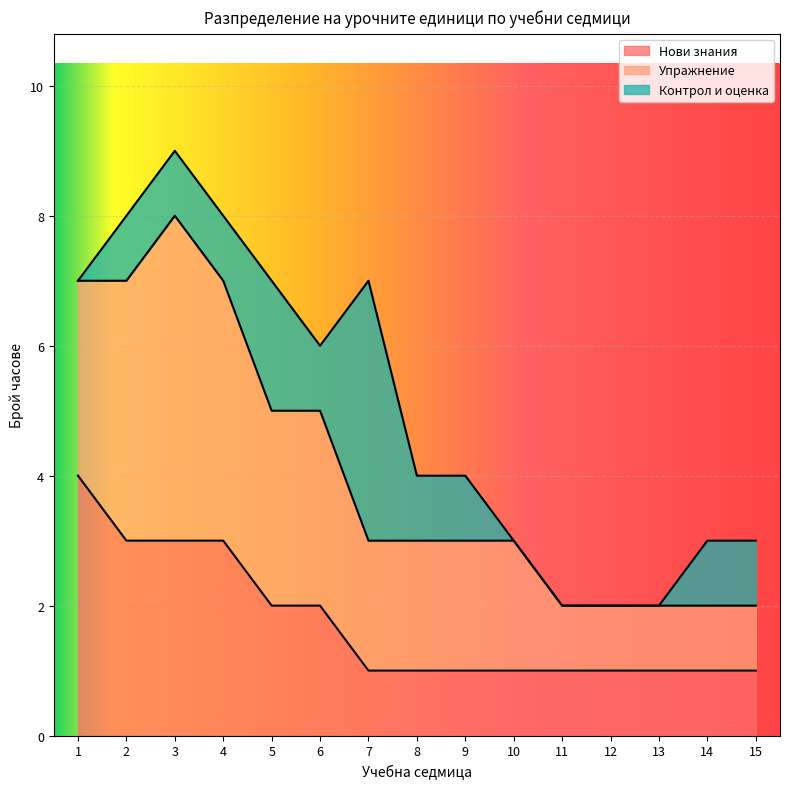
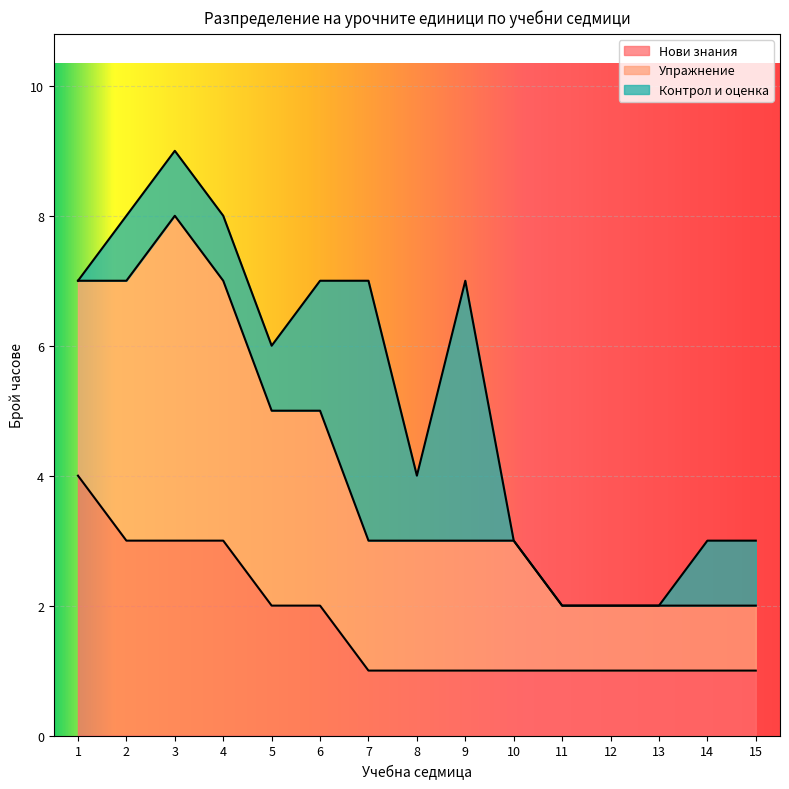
  {
    "Контрол и оценка": {
      "2": 8,
      "3": 9,
      "4": 8,
-     "5": 2,
-     "6": 1,
+     "5": 1,
+     "6": 2,
      "7": 7,
      "8": 4,
-     "9": 1,
+     "9": 4,
      "14": 3,
      "15": 3
    }
  }
